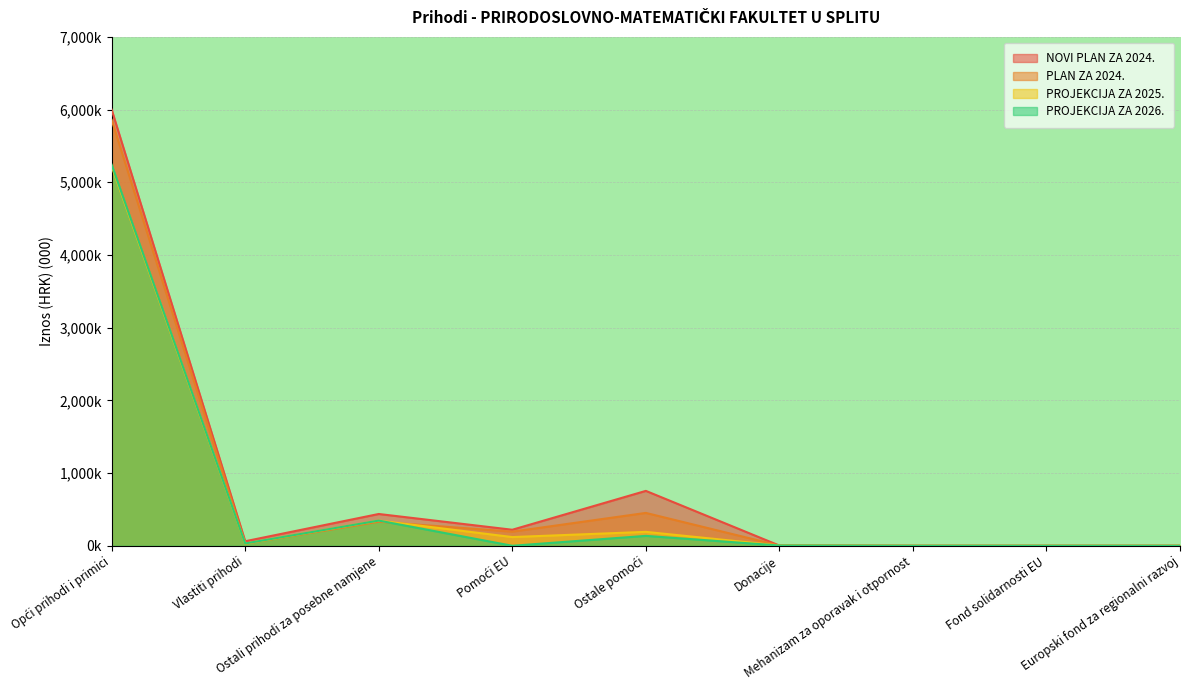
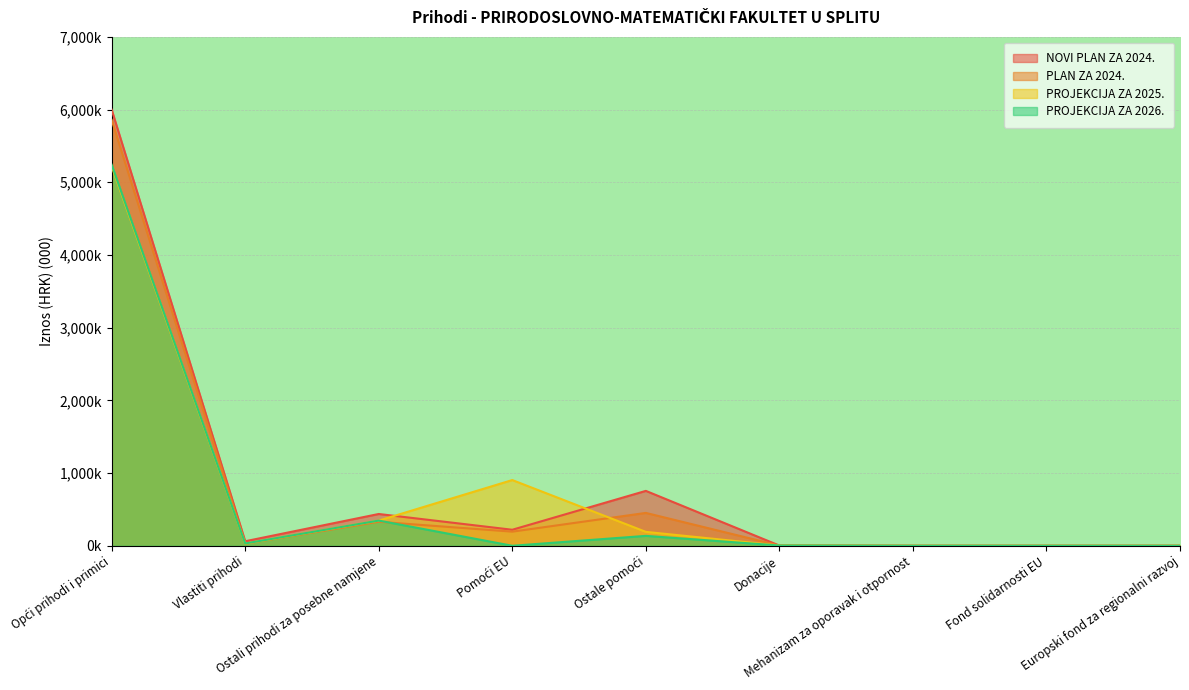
  {
    "PROJEKCIJA ZA 2025.": {
-     "Pomoći EU": "100,000",
+     "Pomoći EU": "900,000",
      "Ostale pomoći": "200,000"
    },
    "PROJEKCIJA ZA 2026.": {
      "Pomoći EU": "0",
      "Ostale pomoći": "100,000"
    }
  }
